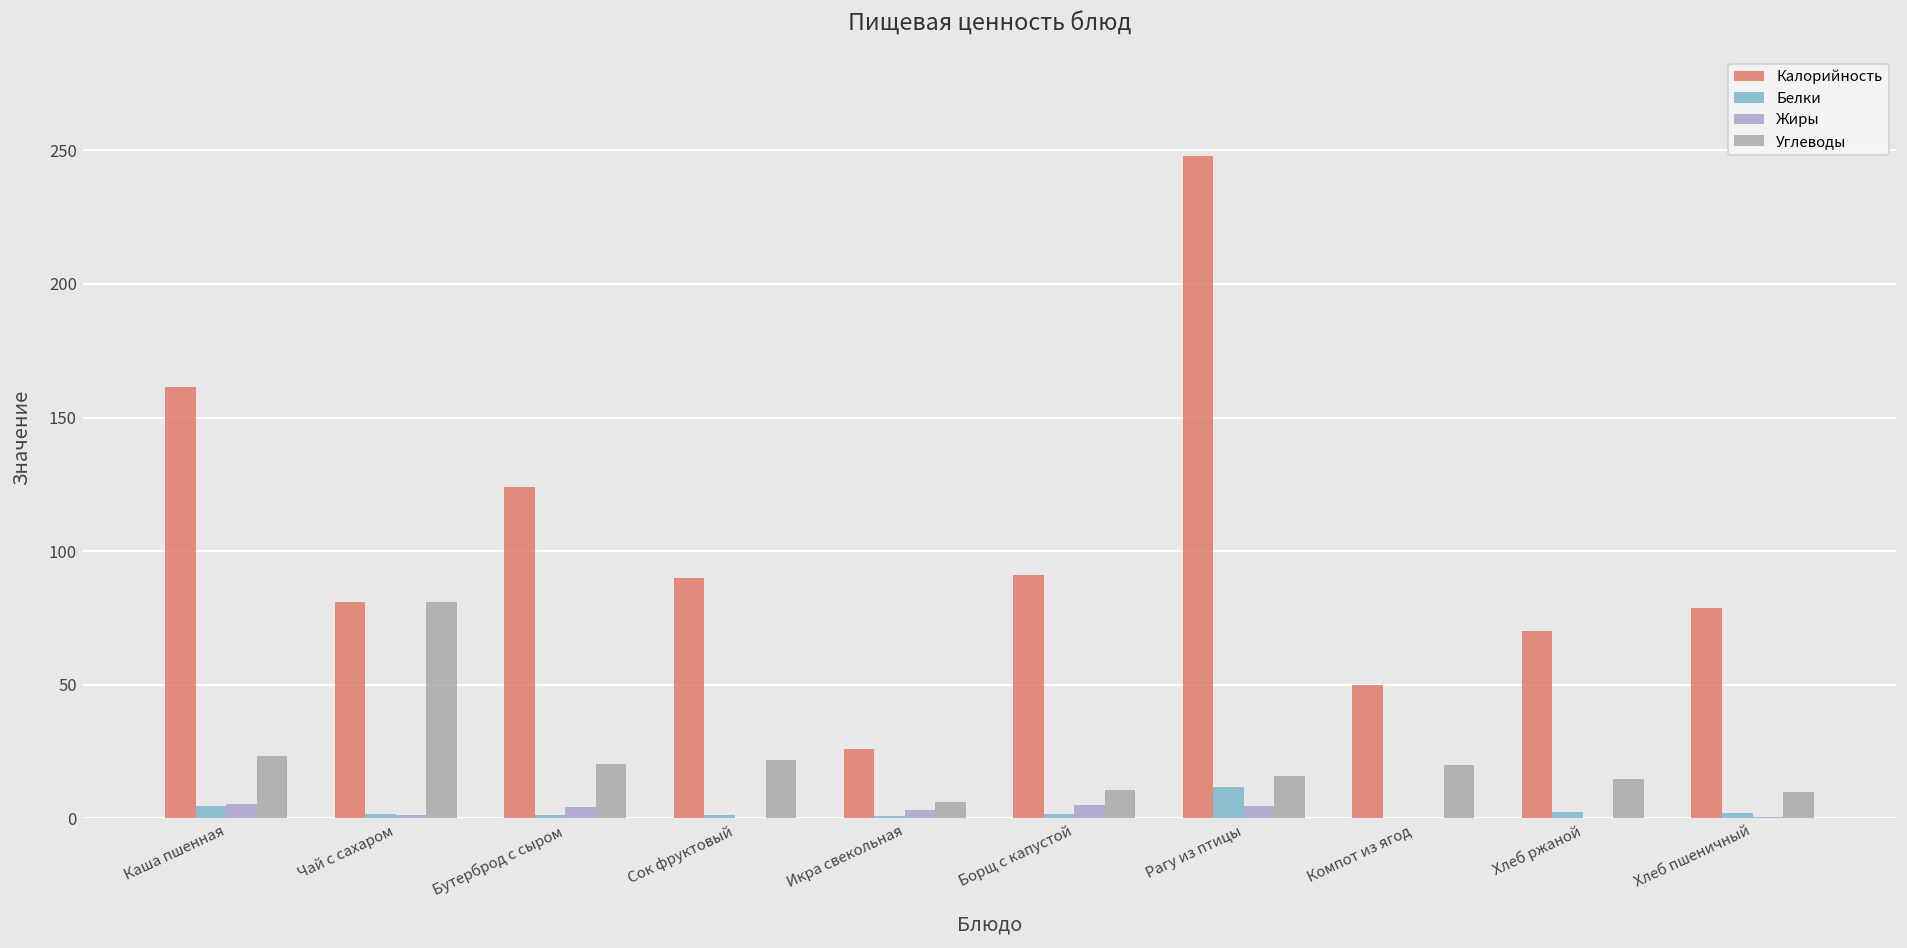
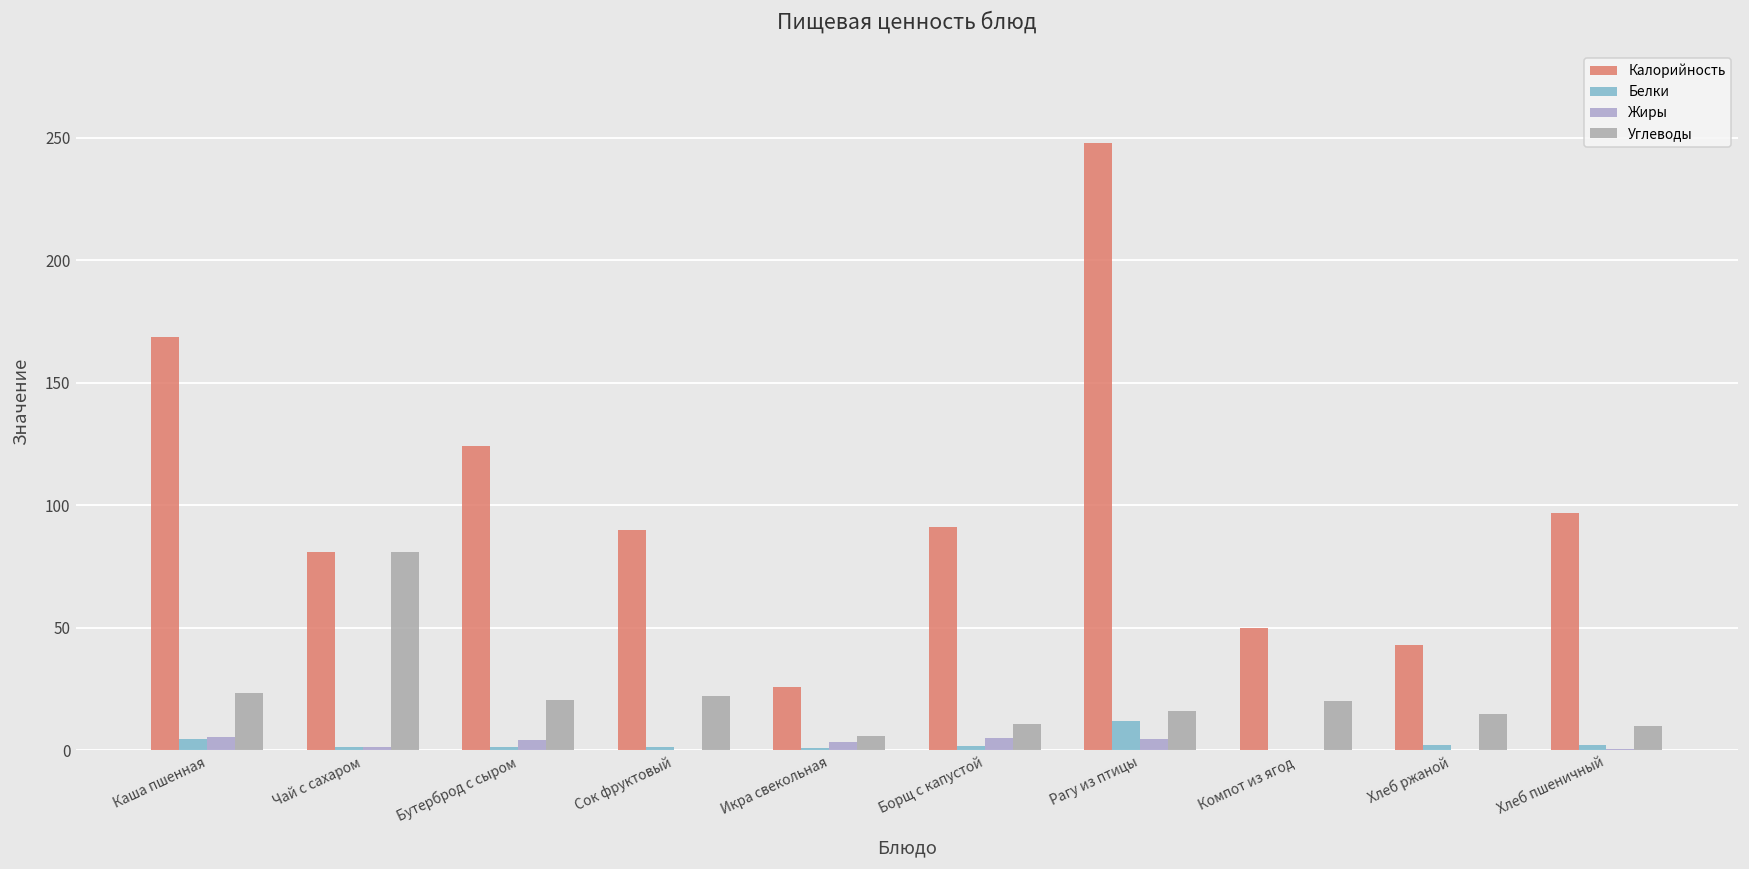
  {
    "Калорийность": {
-     "Каша пшенная": 162,
+     "Каша пшенная": 169,
      "Чай с сахаром": 81,
      "Бутерброд с сыром": 124,
      "Сок фруктовый": 90,
      "Икра свекольная": 26,
      "Борщ с капустой": 91,
      "Рагу из птицы": 248,
      "Компот из ягод": 50,
-     "Хлеб ржаной": 70,
-     "Хлеб пшеничный": 79
+     "Хлеб ржаной": 43,
+     "Хлеб пшеничный": 97
    }
  }
